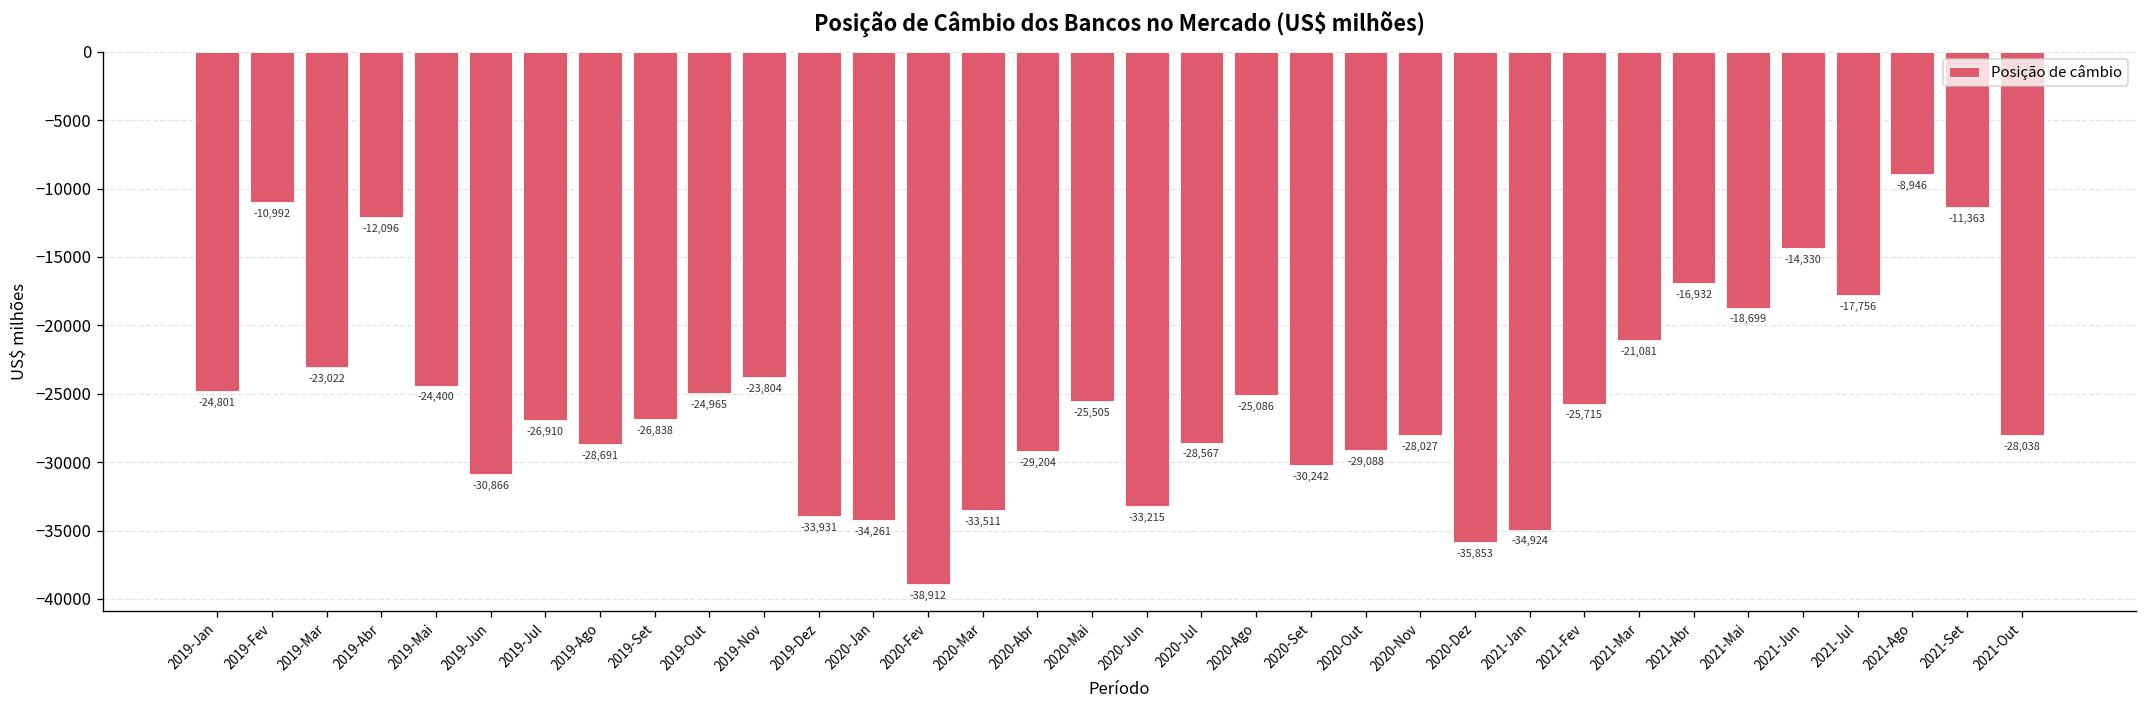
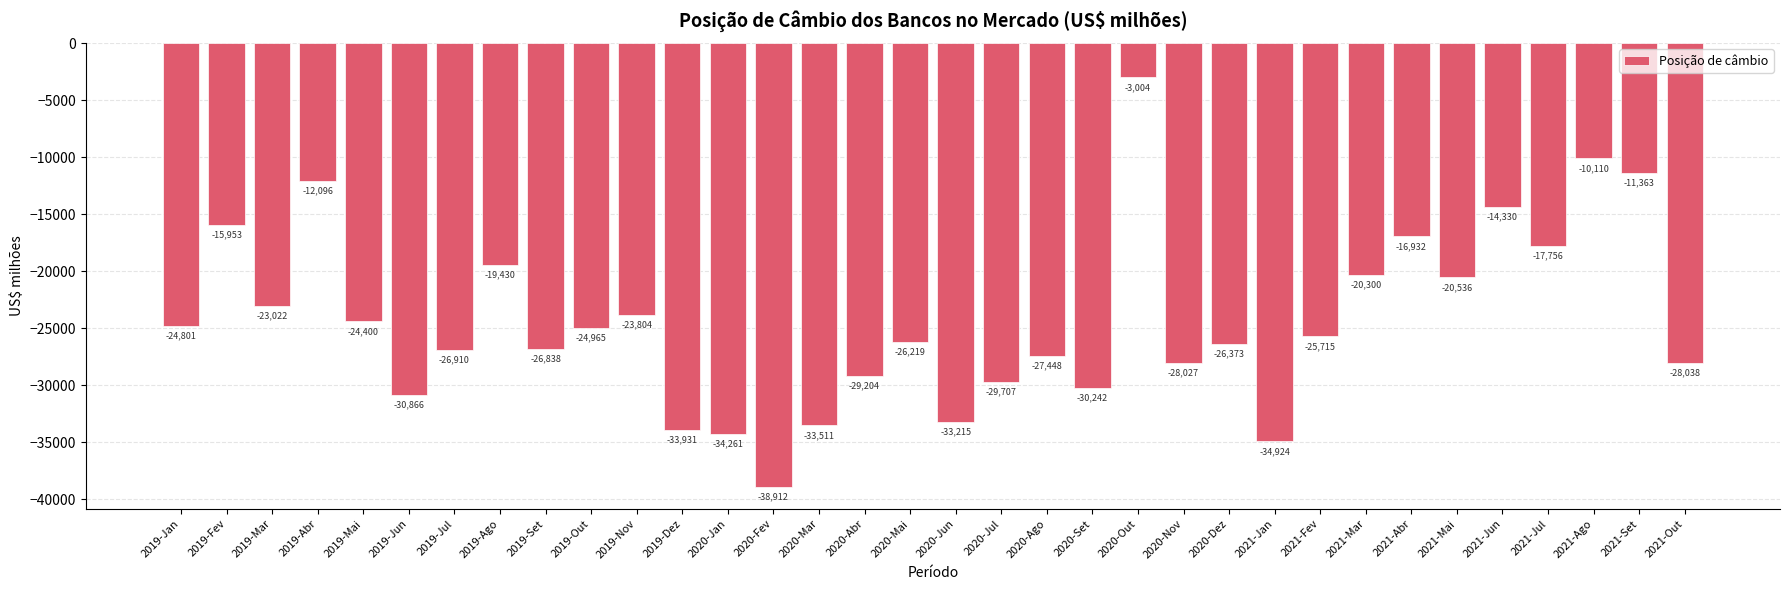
  {
    "2019-Jan": "-24,801",
-   "2019-Fev": "-10,992",
+   "2019-Fev": "-15,953",
    "2019-Mar": "-23,022",
    "2019-Abr": "-12,096",
    "2019-Mai": "-24,400",
    "2019-Jun": "-30,866",
    "2019-Jul": "-26,910",
-   "2019-Ago": "-28,691",
+   "2019-Ago": "-19,430",
    "2019-Set": "-26,838",
    "2019-Out": "-24,965",
    "2019-Nov": "-23,804",
    "2019-Dez": "-33,931",
    "2020-Jan": "-34,261",
    "2020-Fev": "-38,912",
    "2020-Mar": "-33,511",
    "2020-Abr": "-29,204",
-   "2020-Mai": "-25,505",
+   "2020-Mai": "-26,219",
    "2020-Jun": "-33,215",
-   "2020-Jul": "-28,567",
-   "2020-Ago": "-25,086",
+   "2020-Jul": "-29,707",
+   "2020-Ago": "-27,448",
    "2020-Set": "-30,242",
-   "2020-Out": "-29,088",
+   "2020-Out": "-3,004",
    "2020-Nov": "-28,027",
-   "2020-Dez": "-35,853",
+   "2020-Dez": "-26,373",
    "2021-Jan": "-34,924",
    "2021-Fev": "-25,715",
-   "2021-Mar": "-21,081",
+   "2021-Mar": "-20,300",
    "2021-Abr": "-16,932",
-   "2021-Mai": "-18,699",
+   "2021-Mai": "-20,536",
    "2021-Jun": "-14,330",
    "2021-Jul": "-17,756",
-   "2021-Ago": "-8,946",
+   "2021-Ago": "-10,110",
    "2021-Set": "-11,363",
    "2021-Out": "-28,038"
  }
